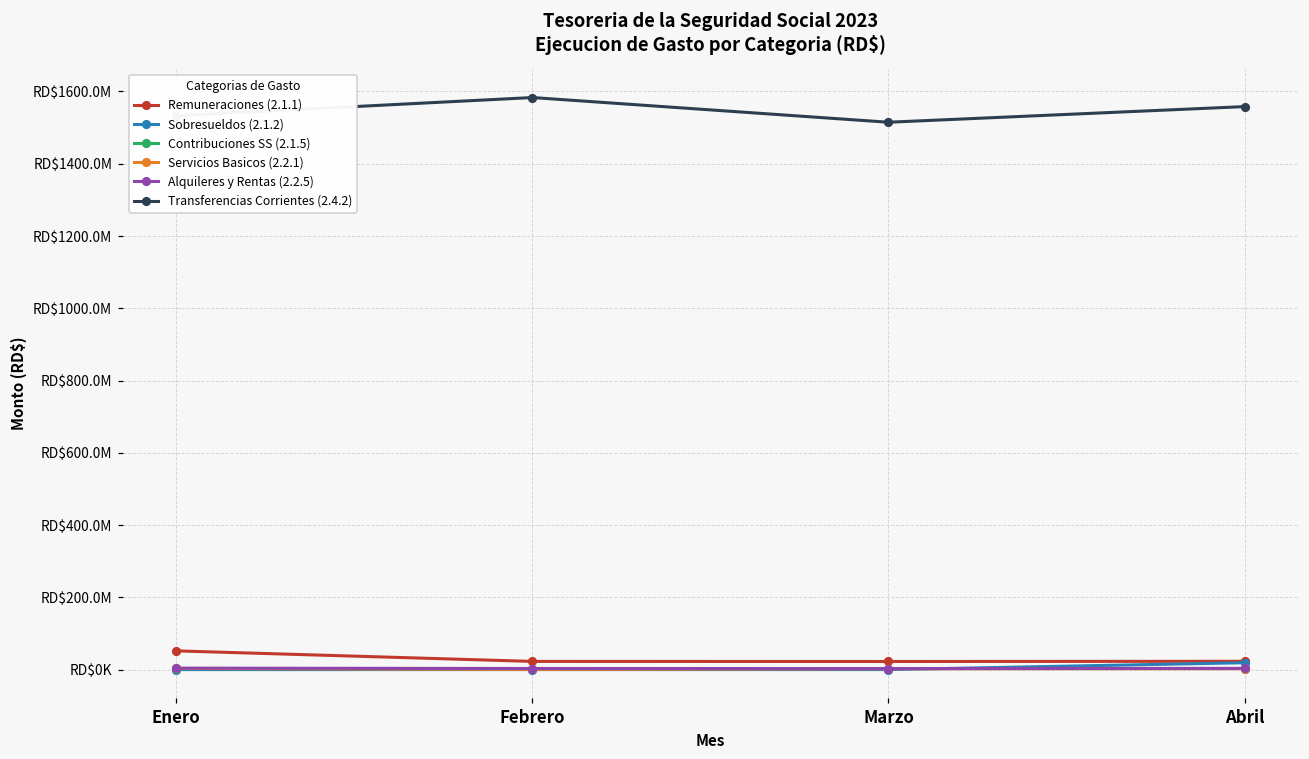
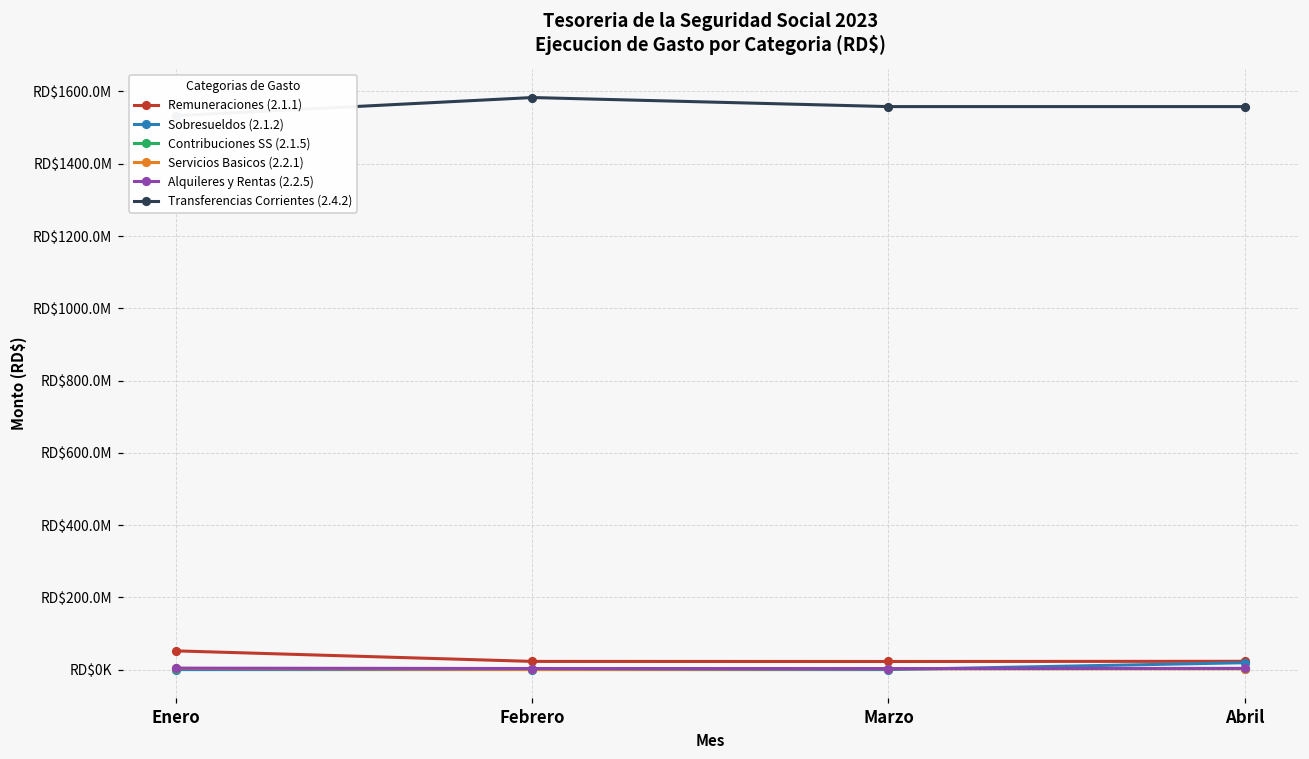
  {
    "Remuneraciones (2.1.1)": {
      "Enero": "RD$50000000",
      "Febrero": "RD$20000000",
      "Marzo": "RD$20000000"
    },
    "Transferencias Corrientes (2.4.2)": {
      "Febrero": "RD$1580000000",
-     "Marzo": "RD$1510000000",
+     "Marzo": "RD$1560000000",
      "Abril": "RD$1560000000"
    }
  }
